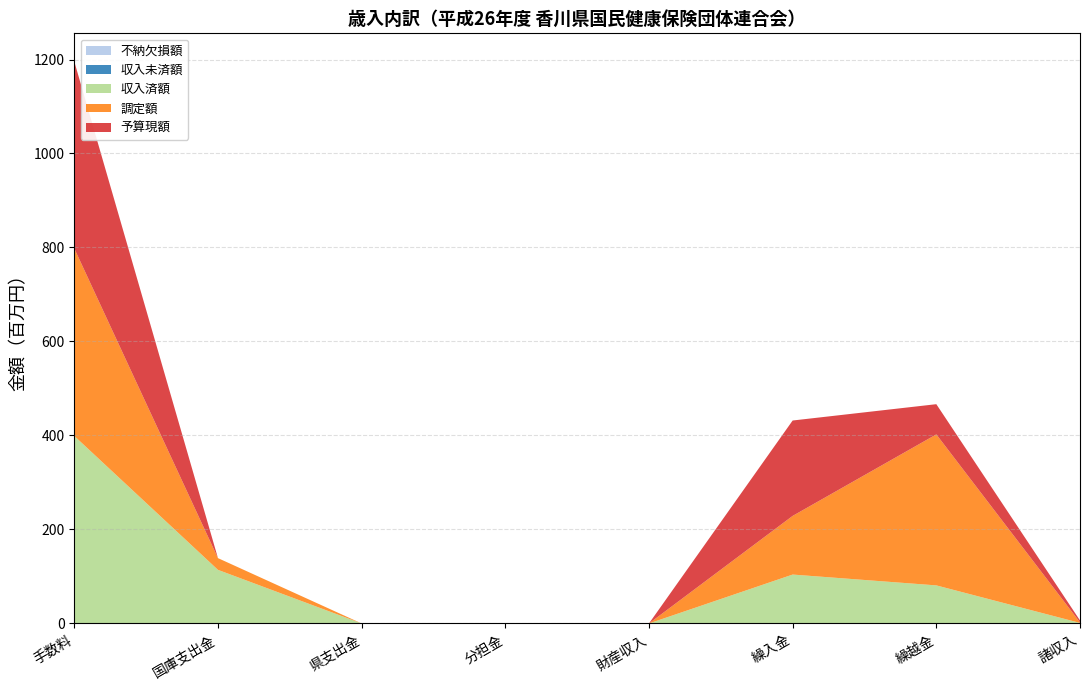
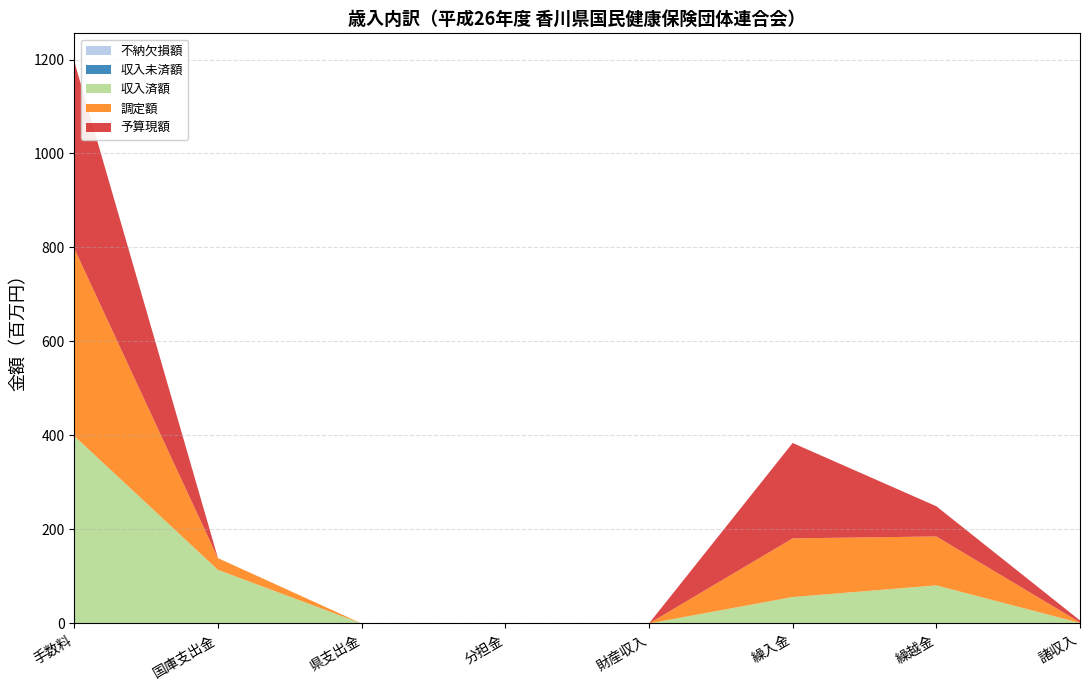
  {
    "収入未済額": {
      "手数料": 0,
      "国庫支出金": 0,
      "繰入金": 0,
      "繰越金": 0
    },
    "収入済額": {
      "手数料": 400,
      "国庫支出金": 110,
-     "繰入金": 100,
+     "繰入金": 60,
      "繰越金": 80
    },
    "調定額": {
      "手数料": 400,
      "繰入金": 120,
-     "繰越金": 320
+     "繰越金": 100
    },
    "予算現額": {
      "手数料": 400,
      "繰入金": 200,
      "繰越金": 60
    }
  }
